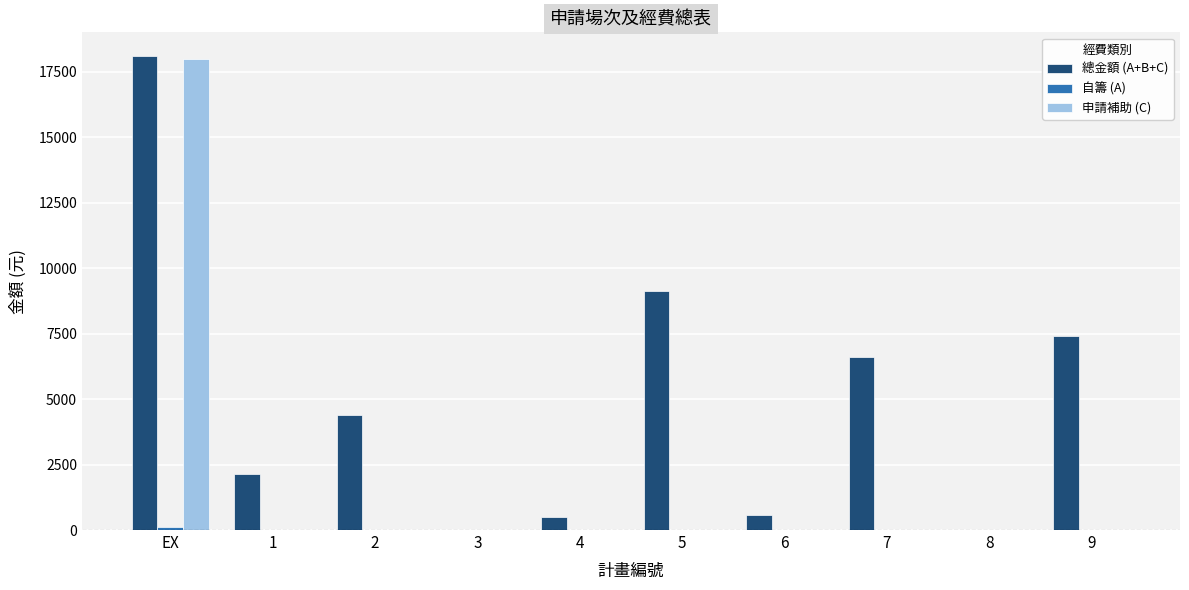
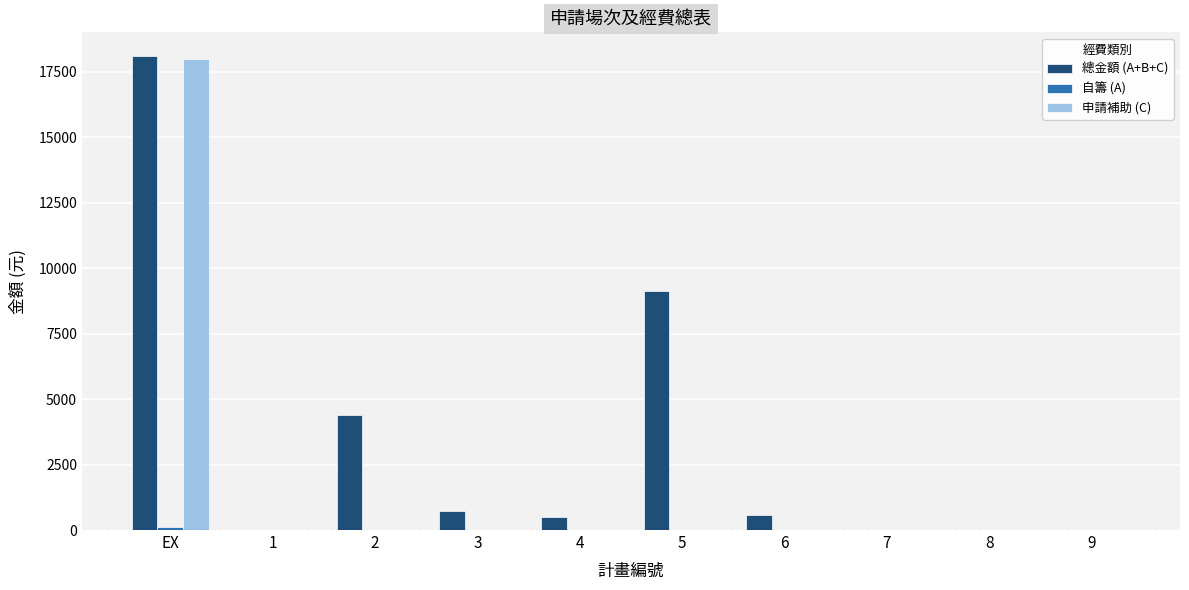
  {
    "總金額 (A+B+C)": {
      "EX": 18100,
-     "1": 2100,
+     "1": 0,
      "2": 4400,
-     "3": 0,
+     "3": 700,
      "4": 500,
      "5": 9100,
      "6": 600,
-     "7": 6600,
+     "7": 0,
      "8": 0,
-     "9": 7400
+     "9": 0
    },
    "自籌 (A)": {
      "EX": 100,
      "1": 0,
      "2": 0,
      "3": 0,
      "4": 0,
      "5": 0,
      "6": 0,
      "7": 0,
      "8": 0,
      "9": 0
    },
    "申請補助 (C)": {
      "EX": 18000,
      "1": 0,
      "2": 0,
      "3": 0,
      "4": 0,
      "5": 0,
      "6": 0,
      "7": 0,
      "8": 0,
      "9": 0
    }
  }
